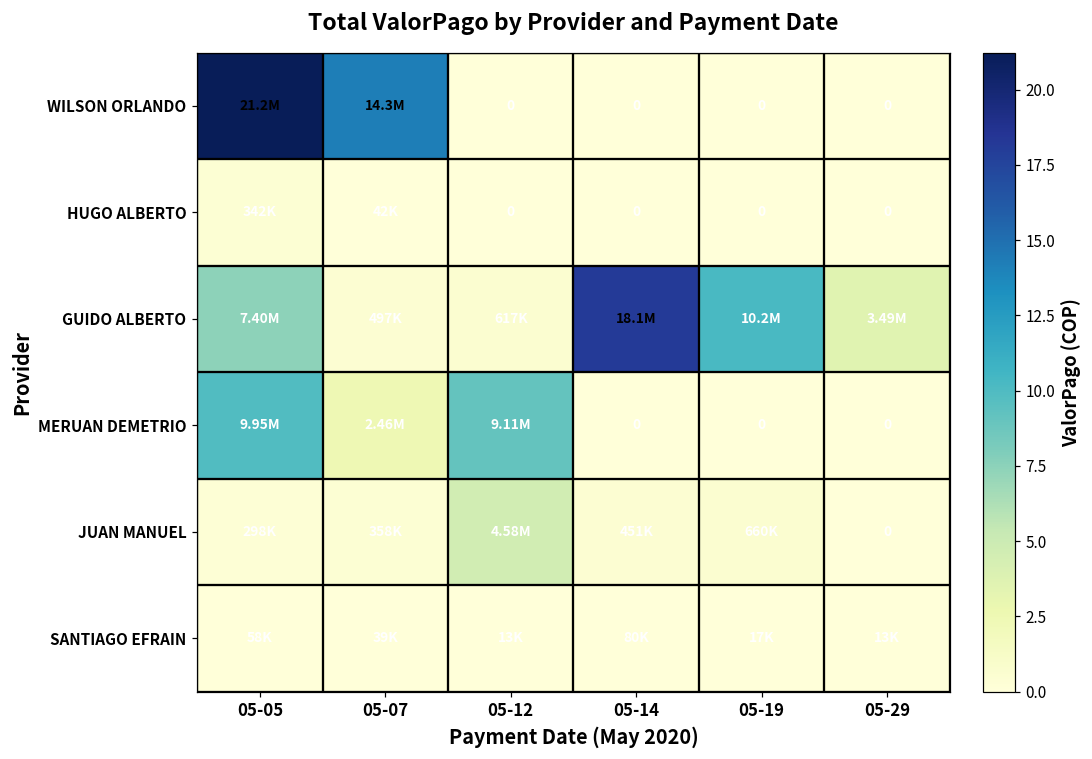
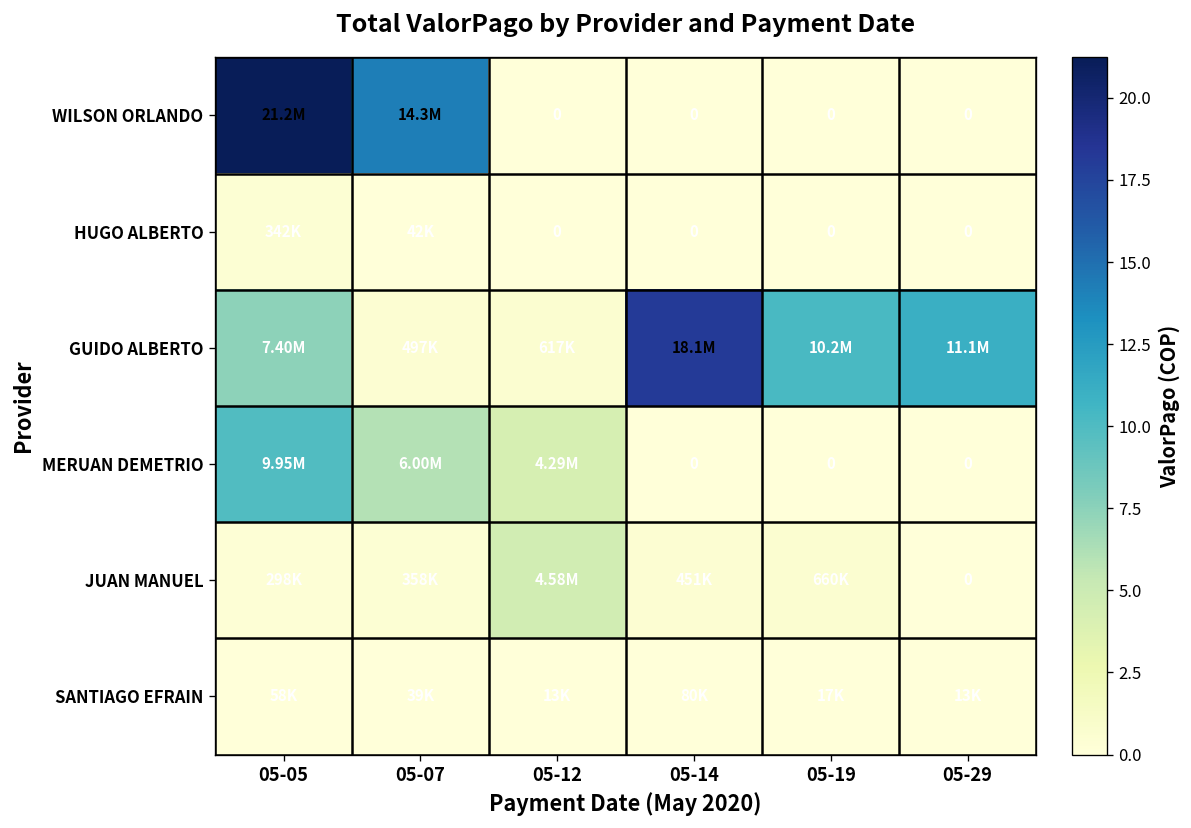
  {
    "WILSON ORLANDO": {
      "05-05": "21.2M",
      "05-07": "14.3M"
    },
    "GUIDO ALBERTO": {
      "05-05": "7.40M",
      "05-14": "18.1M",
      "05-19": "10.2M",
-     "05-29": "3.49M"
+     "05-29": "11.1M"
    },
    "MERUAN DEMETRIO": {
      "05-05": "9.95M",
-     "05-07": "2.46M",
-     "05-12": "9.11M"
+     "05-07": "6.00M",
+     "05-12": "4.29M"
    },
    "JUAN MANUEL": {
      "05-12": "4.58M"
    }
  }
